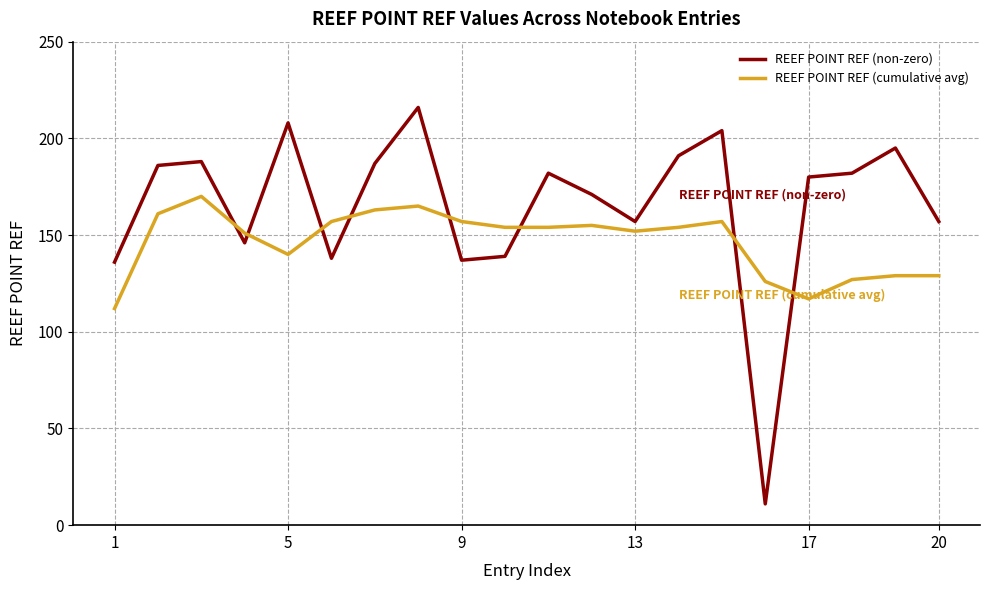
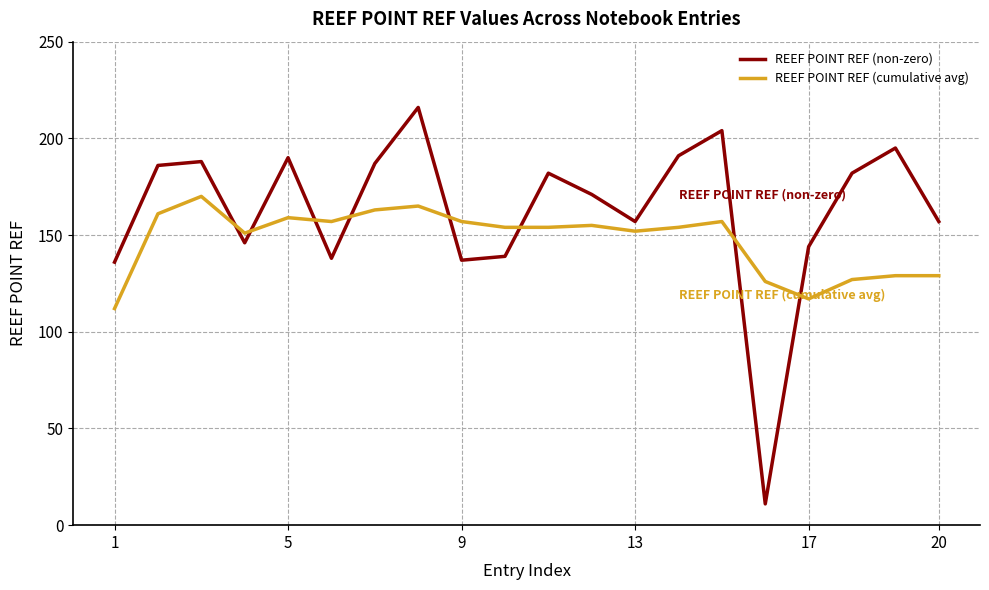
  {
    "REEF POINT REF (non-zero)": {
      "1": 136,
-     "5": 208,
+     "5": 190,
      "9": 137,
      "13": 157,
-     "17": 180,
+     "17": 144,
      "20": 157
    },
    "REEF POINT REF (cumulative avg)": {
      "1": 112,
-     "5": 140,
+     "5": 159,
      "9": 157,
      "13": 152,
      "17": 117,
      "20": 129
    }
  }
